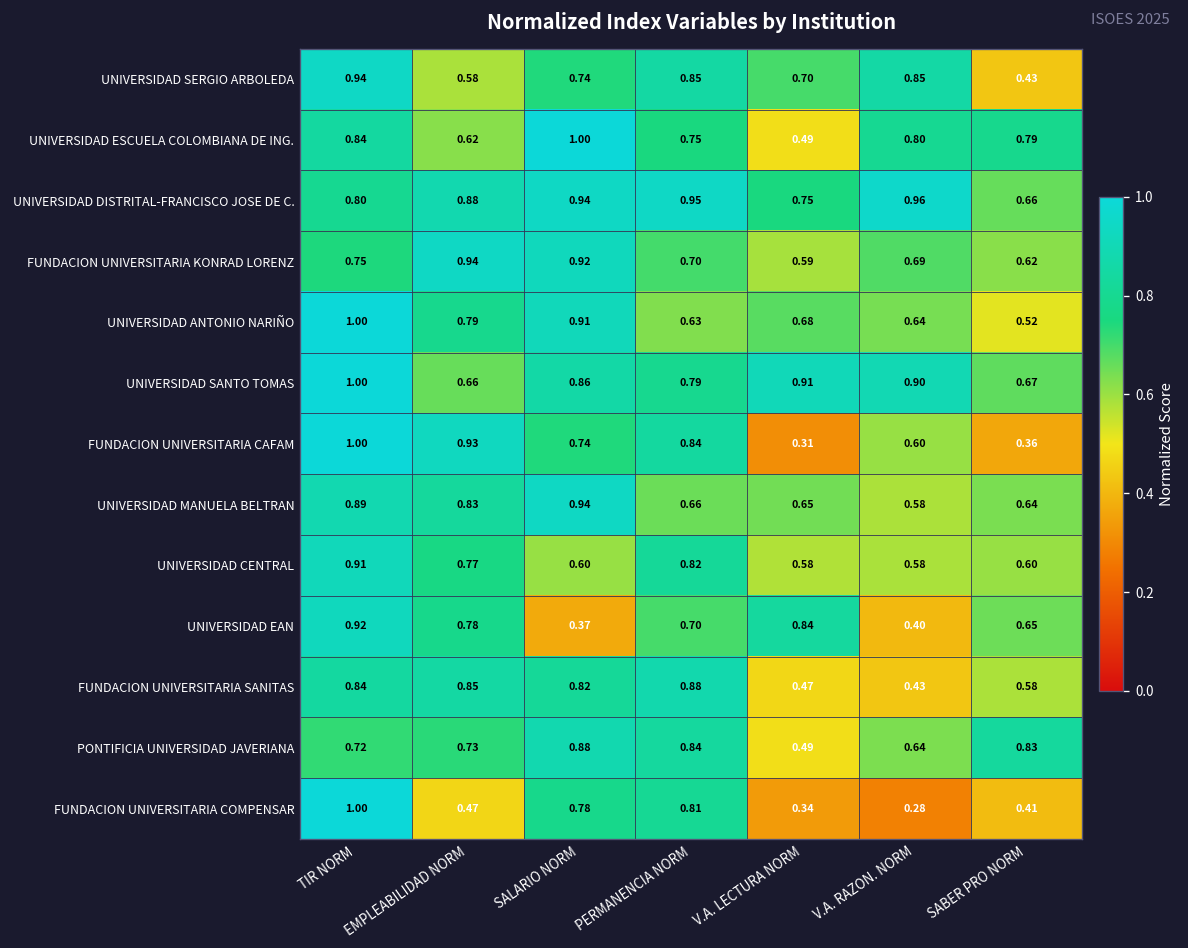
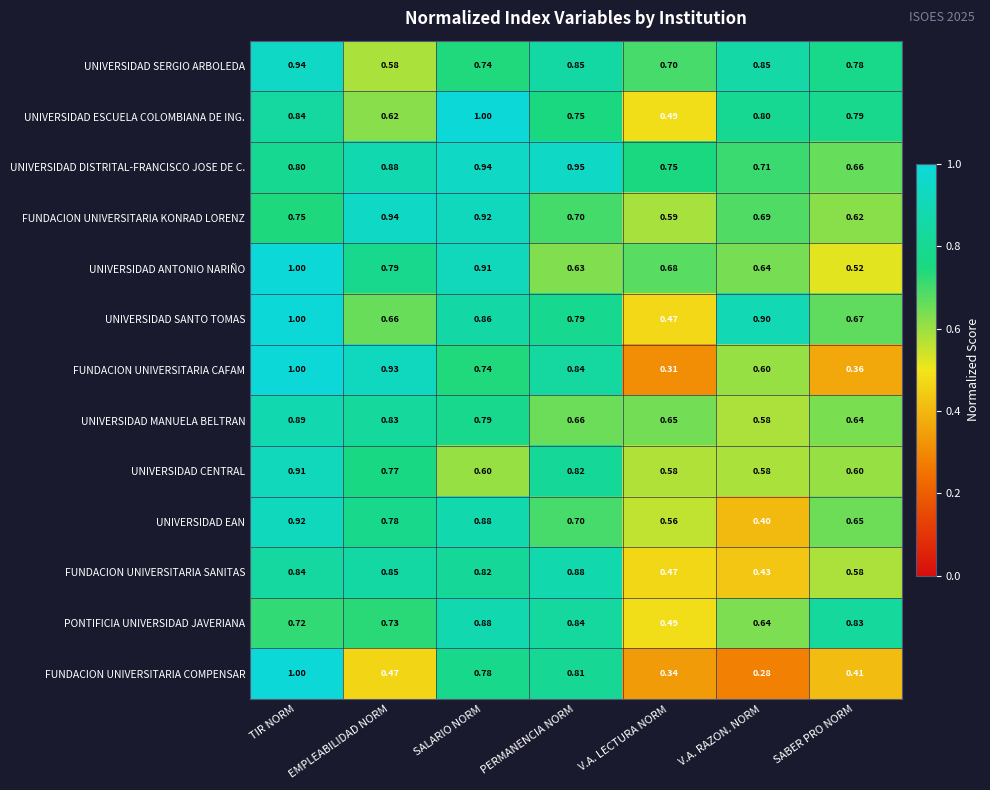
  {
    "UNIVERSIDAD SERGIO ARBOLEDA": {
      "TIR NORM": 0.94,
      "EMPLEABILIDAD NORM": 0.58,
      "SALARIO NORM": 0.74,
      "PERMANENCIA NORM": 0.85,
      "V.A. LECTURA NORM": 0.70,
      "V.A. RAZON. NORM": 0.85,
-     "SABER PRO NORM": 0.43
+     "SABER PRO NORM": 0.78
    },
    "UNIVERSIDAD ESCUELA COLOMBIANA DE ING.": {
      "TIR NORM": 0.84,
      "EMPLEABILIDAD NORM": 0.62,
      "SALARIO NORM": 1.00,
      "PERMANENCIA NORM": 0.75,
      "V.A. LECTURA NORM": 0.49,
      "V.A. RAZON. NORM": 0.80,
      "SABER PRO NORM": 0.79
    },
    "UNIVERSIDAD DISTRITAL-FRANCISCO JOSE DE C.": {
      "TIR NORM": 0.80,
      "EMPLEABILIDAD NORM": 0.88,
      "SALARIO NORM": 0.94,
      "PERMANENCIA NORM": 0.95,
      "V.A. LECTURA NORM": 0.75,
-     "V.A. RAZON. NORM": 0.96,
+     "V.A. RAZON. NORM": 0.71,
      "SABER PRO NORM": 0.66
    },
    "FUNDACION UNIVERSITARIA KONRAD LORENZ": {
      "TIR NORM": 0.75,
      "EMPLEABILIDAD NORM": 0.94,
      "SALARIO NORM": 0.92,
      "PERMANENCIA NORM": 0.70,
      "V.A. LECTURA NORM": 0.59,
      "V.A. RAZON. NORM": 0.69,
      "SABER PRO NORM": 0.62
    },
    "UNIVERSIDAD ANTONIO NARIÑO": {
      "TIR NORM": 1.00,
      "EMPLEABILIDAD NORM": 0.79,
      "SALARIO NORM": 0.91,
      "PERMANENCIA NORM": 0.63,
      "V.A. LECTURA NORM": 0.68,
      "V.A. RAZON. NORM": 0.64,
      "SABER PRO NORM": 0.52
    },
    "UNIVERSIDAD SANTO TOMAS": {
      "TIR NORM": 1.00,
      "EMPLEABILIDAD NORM": 0.66,
      "SALARIO NORM": 0.86,
      "PERMANENCIA NORM": 0.79,
-     "V.A. LECTURA NORM": 0.91,
+     "V.A. LECTURA NORM": 0.47,
      "V.A. RAZON. NORM": 0.90,
      "SABER PRO NORM": 0.67
    },
    "FUNDACION UNIVERSITARIA CAFAM": {
      "TIR NORM": 1.00,
      "EMPLEABILIDAD NORM": 0.93,
      "SALARIO NORM": 0.74,
      "PERMANENCIA NORM": 0.84,
      "V.A. LECTURA NORM": 0.31,
      "V.A. RAZON. NORM": 0.60,
      "SABER PRO NORM": 0.36
    },
    "UNIVERSIDAD MANUELA BELTRAN": {
      "TIR NORM": 0.89,
      "EMPLEABILIDAD NORM": 0.83,
-     "SALARIO NORM": 0.94,
+     "SALARIO NORM": 0.79,
      "PERMANENCIA NORM": 0.66,
      "V.A. LECTURA NORM": 0.65,
      "V.A. RAZON. NORM": 0.58,
      "SABER PRO NORM": 0.64
    },
    "UNIVERSIDAD CENTRAL": {
      "TIR NORM": 0.91,
      "EMPLEABILIDAD NORM": 0.77,
      "SALARIO NORM": 0.60,
      "PERMANENCIA NORM": 0.82,
      "V.A. LECTURA NORM": 0.58,
      "V.A. RAZON. NORM": 0.58,
      "SABER PRO NORM": 0.60
    },
    "UNIVERSIDAD EAN": {
      "TIR NORM": 0.92,
      "EMPLEABILIDAD NORM": 0.78,
-     "SALARIO NORM": 0.37,
+     "SALARIO NORM": 0.88,
      "PERMANENCIA NORM": 0.70,
-     "V.A. LECTURA NORM": 0.84,
+     "V.A. LECTURA NORM": 0.56,
      "V.A. RAZON. NORM": 0.40,
      "SABER PRO NORM": 0.65
    },
    "FUNDACION UNIVERSITARIA SANITAS": {
      "TIR NORM": 0.84,
      "EMPLEABILIDAD NORM": 0.85,
      "SALARIO NORM": 0.82,
      "PERMANENCIA NORM": 0.88,
      "V.A. LECTURA NORM": 0.47,
      "V.A. RAZON. NORM": 0.43,
      "SABER PRO NORM": 0.58
    },
    "PONTIFICIA UNIVERSIDAD JAVERIANA": {
      "TIR NORM": 0.72,
      "EMPLEABILIDAD NORM": 0.73,
      "SALARIO NORM": 0.88,
      "PERMANENCIA NORM": 0.84,
      "V.A. LECTURA NORM": 0.49,
      "V.A. RAZON. NORM": 0.64,
      "SABER PRO NORM": 0.83
    },
    "FUNDACION UNIVERSITARIA COMPENSAR": {
      "TIR NORM": 1.00,
      "EMPLEABILIDAD NORM": 0.47,
      "SALARIO NORM": 0.78,
      "PERMANENCIA NORM": 0.81,
      "V.A. LECTURA NORM": 0.34,
      "V.A. RAZON. NORM": 0.28,
      "SABER PRO NORM": 0.41
    }
  }
